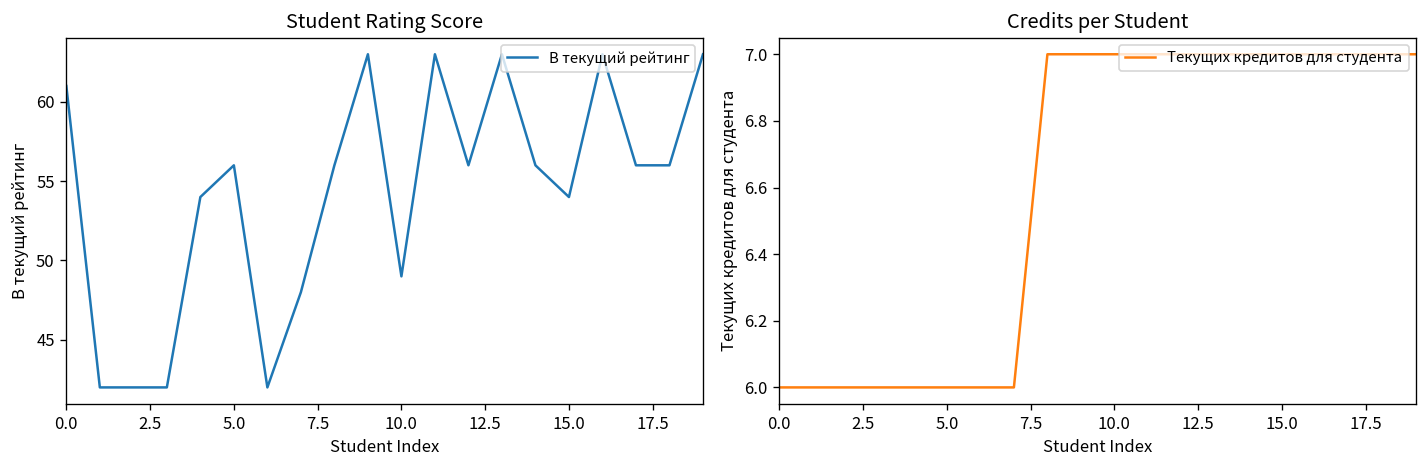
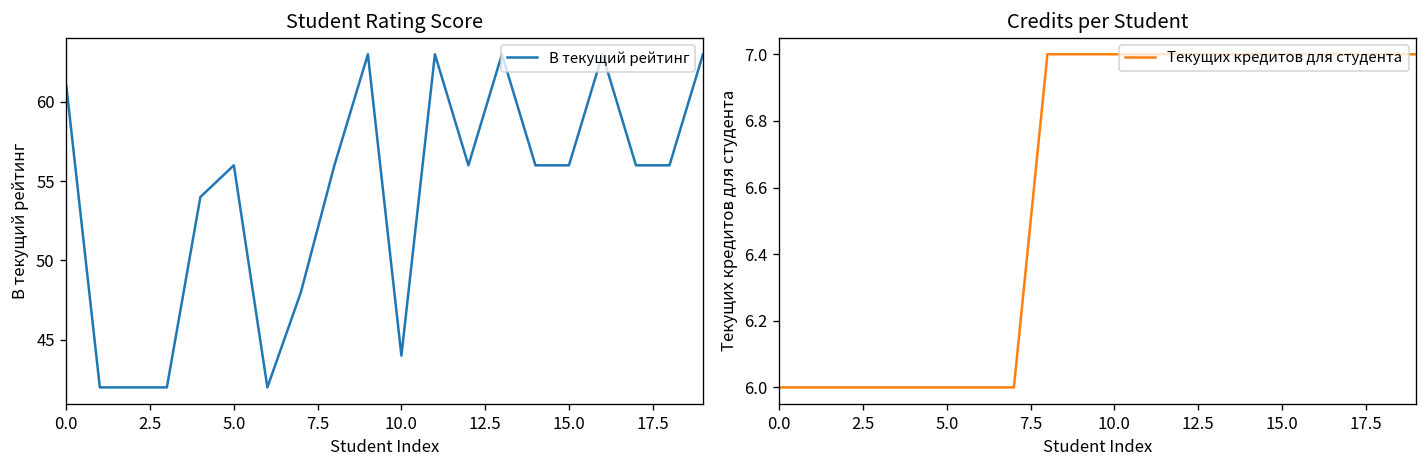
  {
    "Student Rating Score": {
      "0.0": 61,
      "5.0": 56,
-     "10.0": 49,
-     "15.0": 54
+     "10.0": 44,
+     "15.0": 56
    },
    "Credits per Student": {
      "0.0": 6.00,
      "5.0": 6.00,
      "10.0": 7.00
    }
  }
